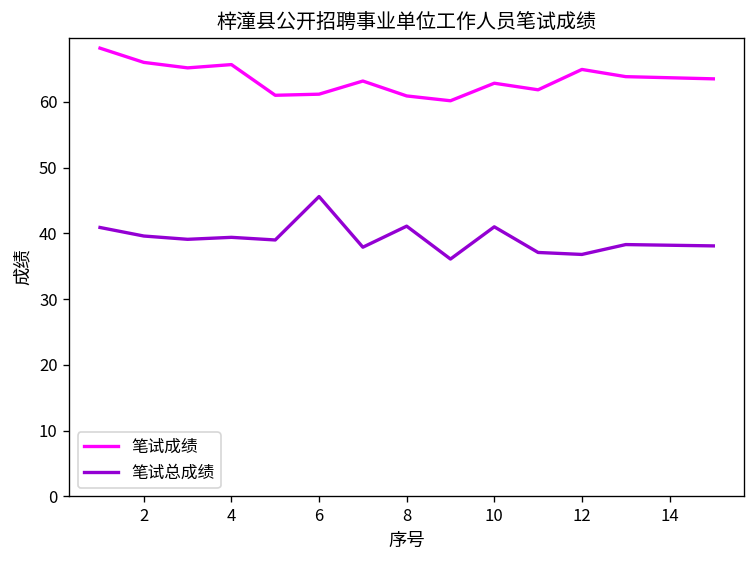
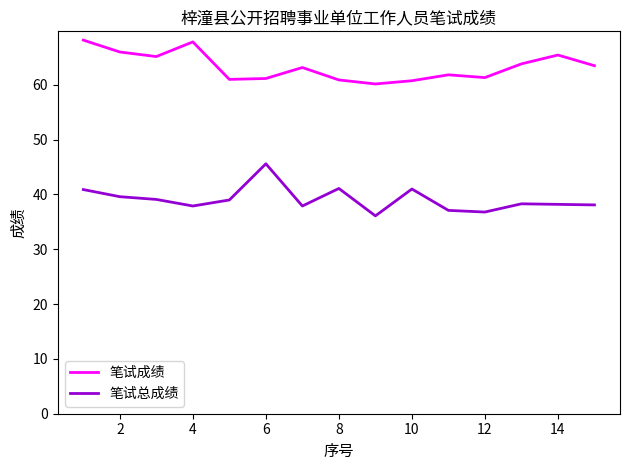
  {
    "笔试成绩": {
      "2": 66,
-     "4": 66,
+     "4": 68,
      "6": 61,
      "8": 61,
-     "10": 63,
-     "12": 65,
-     "14": 64
+     "10": 61,
+     "12": 61,
+     "14": 65
    },
    "笔试总成绩": {
      "2": 40,
-     "4": 39,
+     "4": 38,
      "6": 46,
      "8": 41,
      "10": 41,
      "12": 37,
      "14": 38
    }
  }
